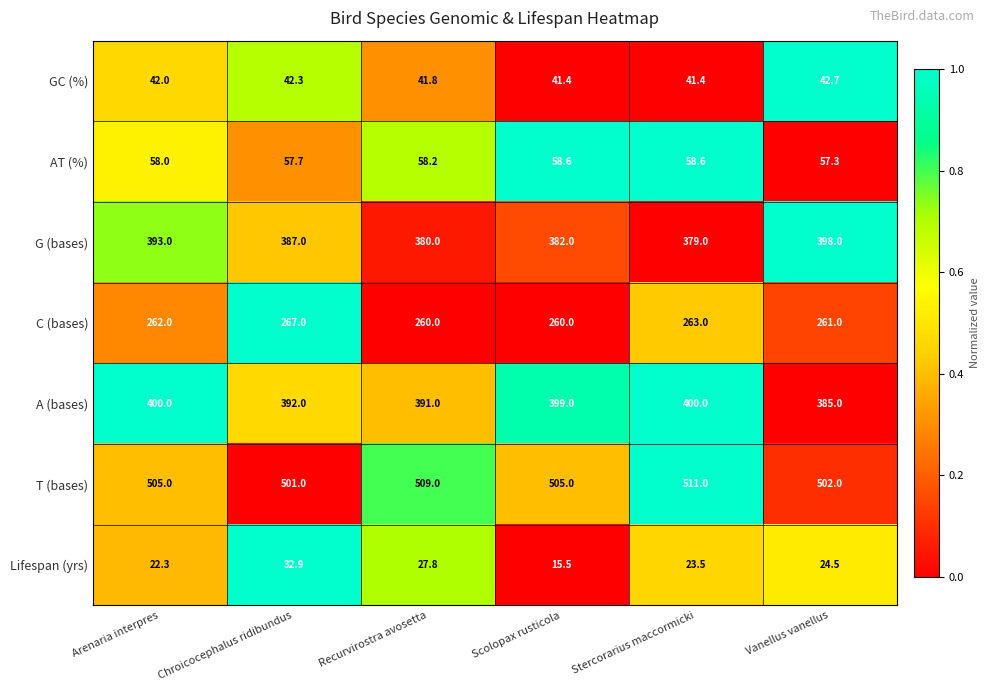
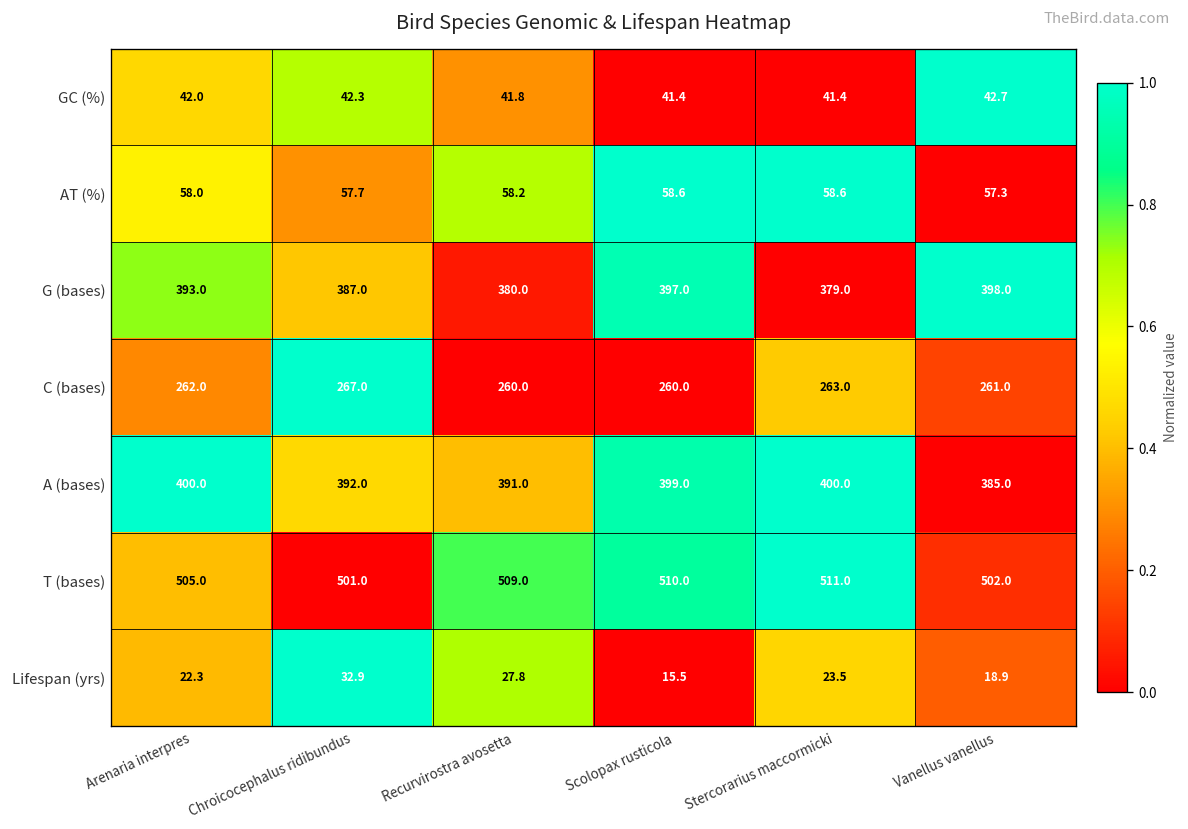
  {
    "GC (%)": {
      "Arenaria interpres": 42.0,
      "Chroicocephalus ridibundus": 42.3,
      "Recurvirostra avosetta": 41.8,
      "Scolopax rusticola": 41.4,
      "Stercorarius maccormicki": 41.4,
      "Vanellus vanellus": 42.7
    },
    "AT (%)": {
      "Arenaria interpres": 58.0,
      "Chroicocephalus ridibundus": 57.7,
      "Recurvirostra avosetta": 58.2,
      "Scolopax rusticola": 58.6,
      "Stercorarius maccormicki": 58.6,
      "Vanellus vanellus": 57.3
    },
    "G (bases)": {
      "Arenaria interpres": 393.0,
      "Chroicocephalus ridibundus": 387.0,
      "Recurvirostra avosetta": 380.0,
-     "Scolopax rusticola": 382.0,
+     "Scolopax rusticola": 397.0,
      "Stercorarius maccormicki": 379.0,
      "Vanellus vanellus": 398.0
    },
    "C (bases)": {
      "Arenaria interpres": 262.0,
      "Chroicocephalus ridibundus": 267.0,
      "Recurvirostra avosetta": 260.0,
      "Scolopax rusticola": 260.0,
      "Stercorarius maccormicki": 263.0,
      "Vanellus vanellus": 261.0
    },
    "A (bases)": {
      "Arenaria interpres": 400.0,
      "Chroicocephalus ridibundus": 392.0,
      "Recurvirostra avosetta": 391.0,
      "Scolopax rusticola": 399.0,
      "Stercorarius maccormicki": 400.0,
      "Vanellus vanellus": 385.0
    },
    "T (bases)": {
      "Arenaria interpres": 505.0,
      "Chroicocephalus ridibundus": 501.0,
      "Recurvirostra avosetta": 509.0,
-     "Scolopax rusticola": 505.0,
+     "Scolopax rusticola": 510.0,
      "Stercorarius maccormicki": 511.0,
      "Vanellus vanellus": 502.0
    },
    "Lifespan (yrs)": {
      "Arenaria interpres": 22.3,
      "Chroicocephalus ridibundus": 32.9,
      "Recurvirostra avosetta": 27.8,
      "Scolopax rusticola": 15.5,
      "Stercorarius maccormicki": 23.5,
-     "Vanellus vanellus": 24.5
+     "Vanellus vanellus": 18.9
    }
  }
